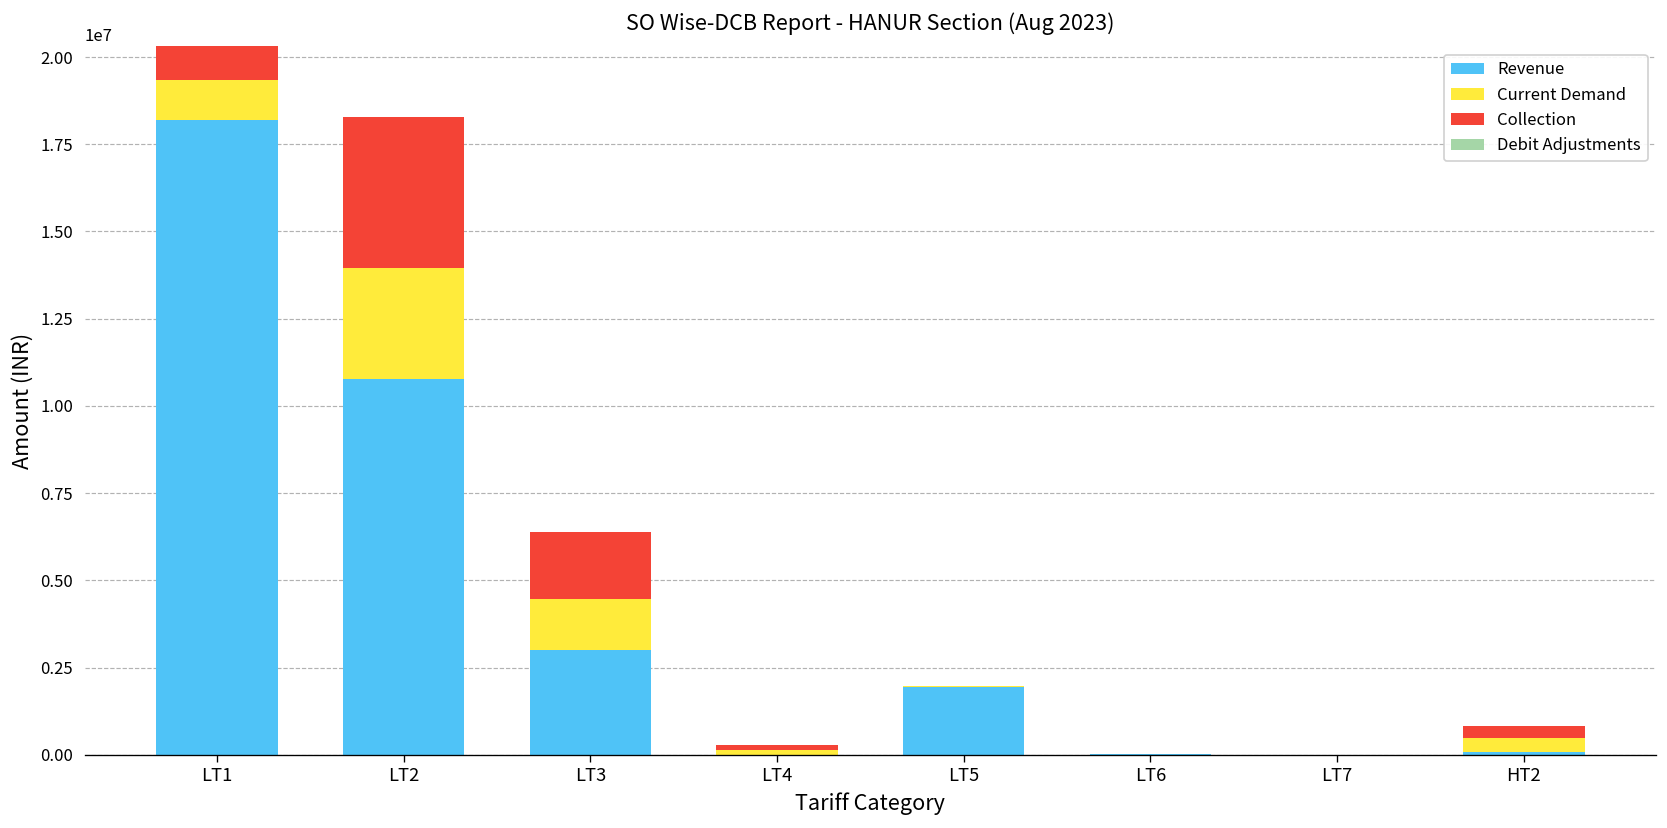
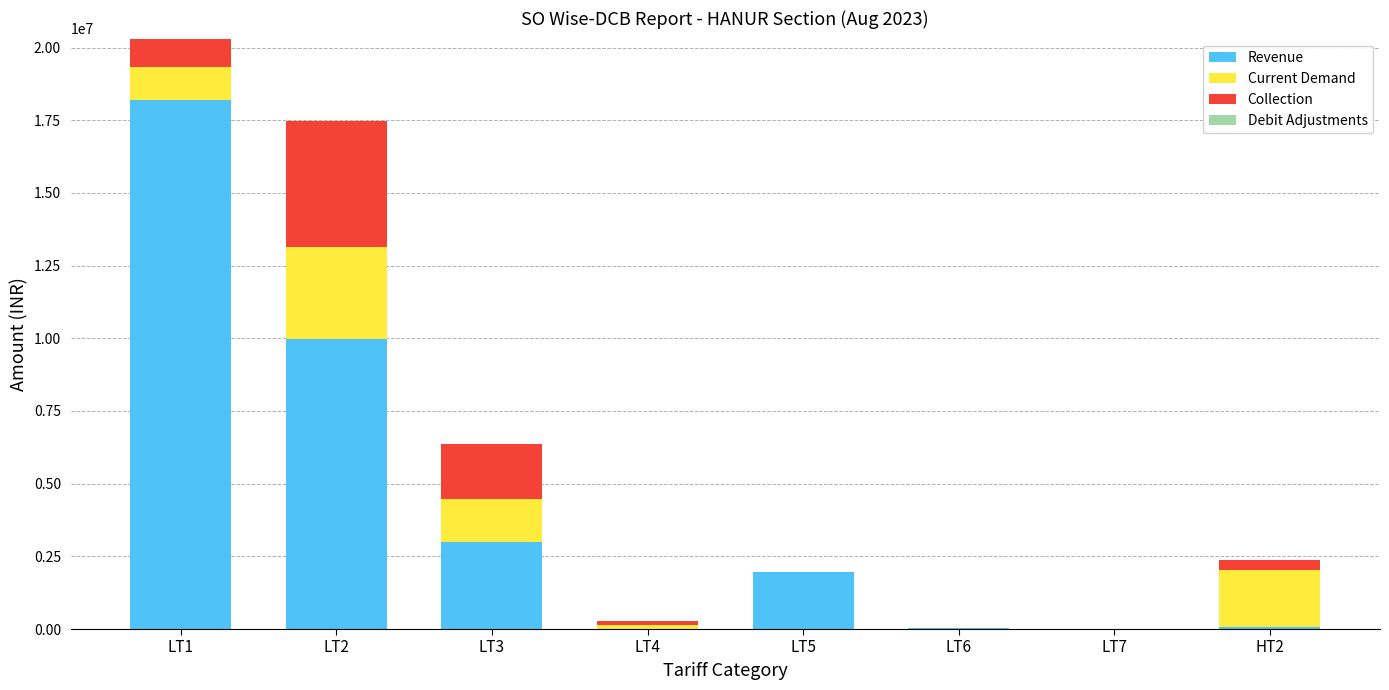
  {
    "Revenue": {
      "LT1": 18200000,
-     "LT2": 10800000,
+     "LT2": 10000000,
      "LT3": 3000000,
      "LT4": 0,
      "LT5": 2000000,
      "LT7": 0
    },
    "Current Demand": {
      "LT1": 1100000,
      "LT2": 3200000,
      "LT3": 1500000,
      "LT4": 100000,
      "LT7": 0,
-     "HT2": 400000
+     "HT2": 2000000
    },
    "Debit Adjustments": {
      "LT5": 0,
      "LT6": 0,
      "LT7": 0
    }
  }
